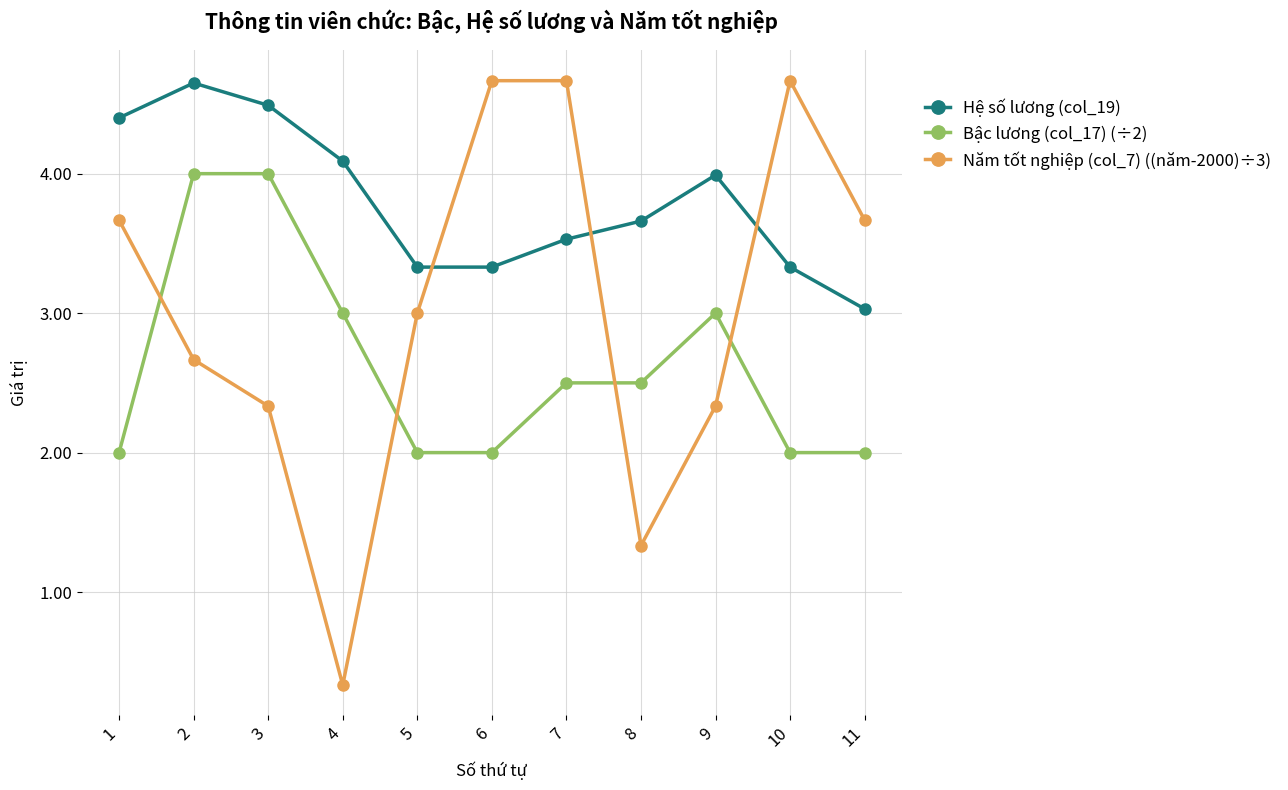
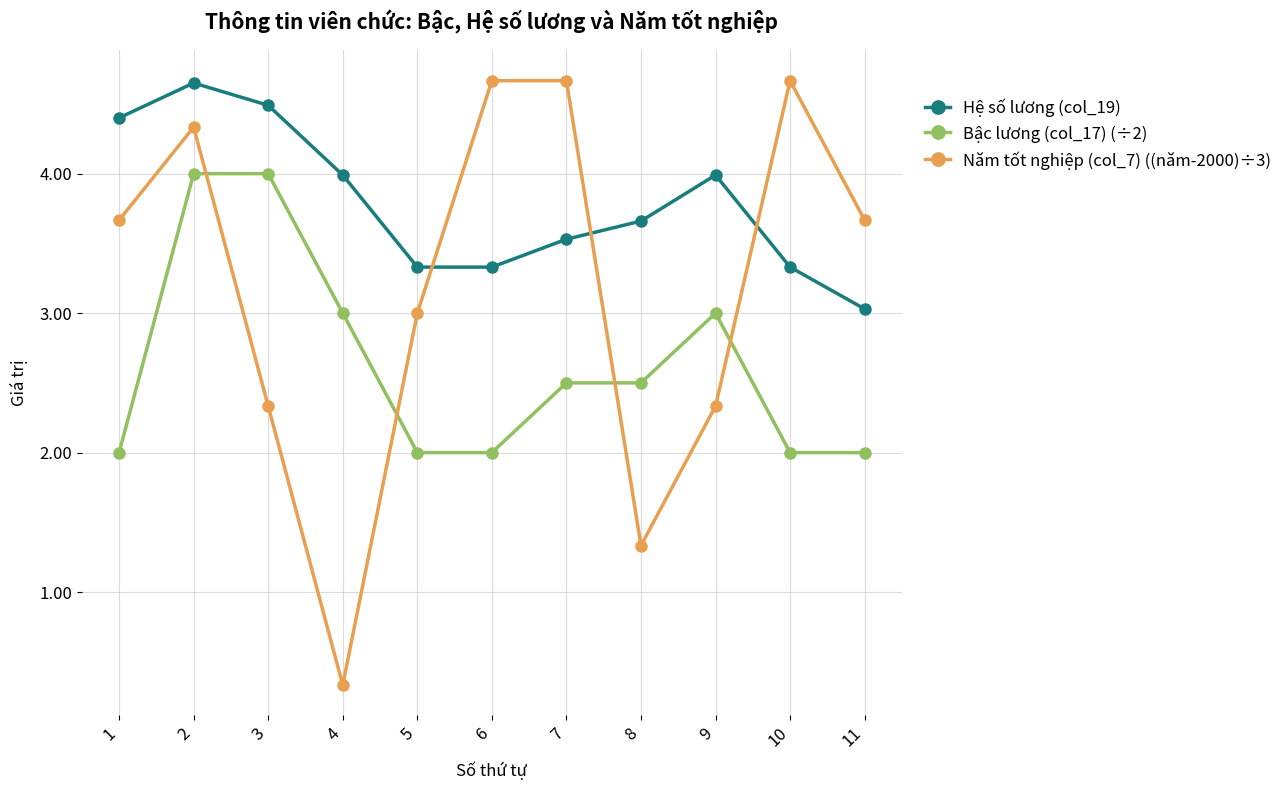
  {
    "Hệ số lương (col_19)": {
      "1": 4.40,
      "2": 4.65,
      "3": 4.49,
-     "4": 4.09,
+     "4": 3.99,
      "5": 3.33,
      "6": 3.33,
      "7": 3.53,
      "8": 3.66,
      "9": 3.99,
      "10": 3.33,
      "11": 3.03
    },
    "Bậc lương (col_17) (÷2)": {
      "1": 2.00,
      "2": 4.00,
      "3": 4.00,
      "4": 3.00,
      "5": 2.00,
      "6": 2.00,
      "7": 2.50,
      "8": 2.50,
      "9": 3.00,
      "10": 2.00,
      "11": 2.00
    },
    "Năm tốt nghiệp (col_7) ((năm-2000)÷3)": {
      "1": 3.67,
-     "2": 2.67,
+     "2": 4.33,
      "3": 2.33,
      "4": 0.33,
      "5": 3.00,
      "6": 4.67,
      "7": 4.67,
      "8": 1.33,
      "9": 2.33,
      "10": 4.67,
      "11": 3.67
    }
  }
